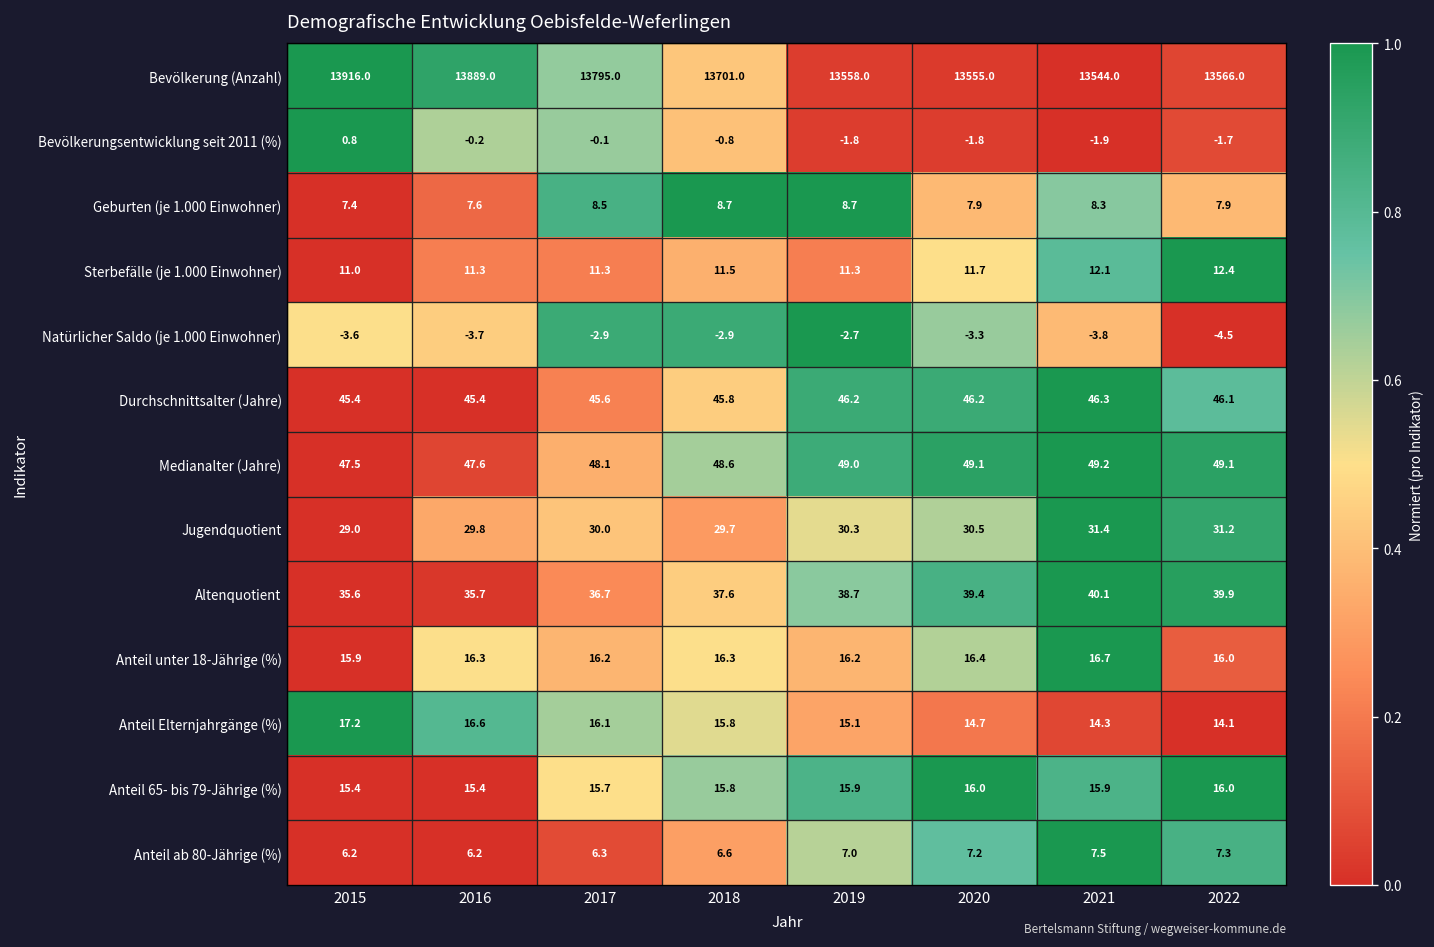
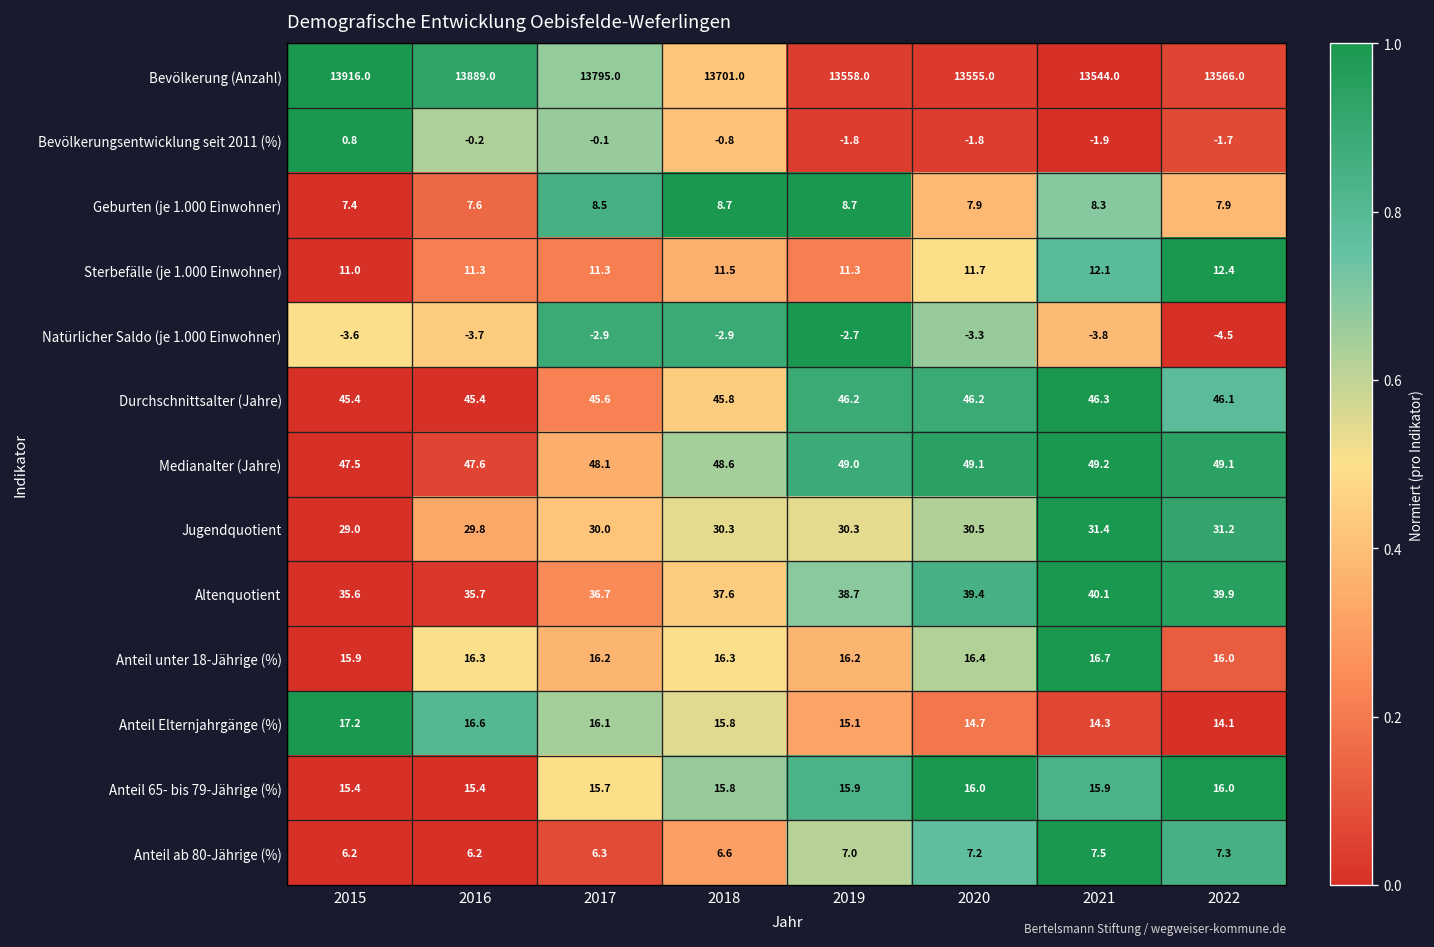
  {
    "Bevölkerung (Anzahl)": {
      "2015": 13916.0,
      "2016": 13889.0,
      "2017": 13795.0,
      "2018": 13701.0,
      "2019": 13558.0,
      "2020": 13555.0,
      "2021": 13544.0,
      "2022": 13566.0
    },
    "Bevölkerungsentwicklung seit 2011 (%)": {
      "2015": 0.8,
      "2016": -0.2,
      "2017": -0.1,
      "2018": -0.8,
      "2019": -1.8,
      "2020": -1.8,
      "2021": -1.9,
      "2022": -1.7
    },
    "Geburten (je 1.000 Einwohner)": {
      "2015": 7.4,
      "2016": 7.6,
      "2017": 8.5,
      "2018": 8.7,
      "2019": 8.7,
      "2020": 7.9,
      "2021": 8.3,
      "2022": 7.9
    },
    "Sterbefälle (je 1.000 Einwohner)": {
      "2015": 11.0,
      "2016": 11.3,
      "2017": 11.3,
      "2018": 11.5,
      "2019": 11.3,
      "2020": 11.7,
      "2021": 12.1,
      "2022": 12.4
    },
    "Natürlicher Saldo (je 1.000 Einwohner)": {
      "2015": -3.6,
      "2016": -3.7,
      "2017": -2.9,
      "2018": -2.9,
      "2019": -2.7,
      "2020": -3.3,
      "2021": -3.8,
      "2022": -4.5
    },
    "Durchschnittsalter (Jahre)": {
      "2015": 45.4,
      "2016": 45.4,
      "2017": 45.6,
      "2018": 45.8,
      "2019": 46.2,
      "2020": 46.2,
      "2021": 46.3,
      "2022": 46.1
    },
    "Medianalter (Jahre)": {
      "2015": 47.5,
      "2016": 47.6,
      "2017": 48.1,
      "2018": 48.6,
      "2019": 49.0,
      "2020": 49.1,
      "2021": 49.2,
      "2022": 49.1
    },
    "Jugendquotient": {
      "2015": 29.0,
      "2016": 29.8,
      "2017": 30.0,
-     "2018": 29.7,
+     "2018": 30.3,
      "2019": 30.3,
      "2020": 30.5,
      "2021": 31.4,
      "2022": 31.2
    },
    "Altenquotient": {
      "2015": 35.6,
      "2016": 35.7,
      "2017": 36.7,
      "2018": 37.6,
      "2019": 38.7,
      "2020": 39.4,
      "2021": 40.1,
      "2022": 39.9
    },
    "Anteil unter 18-Jährige (%)": {
      "2015": 15.9,
      "2016": 16.3,
      "2017": 16.2,
      "2018": 16.3,
      "2019": 16.2,
      "2020": 16.4,
      "2021": 16.7,
      "2022": 16.0
    },
    "Anteil Elternjahrgänge (%)": {
      "2015": 17.2,
      "2016": 16.6,
      "2017": 16.1,
      "2018": 15.8,
      "2019": 15.1,
      "2020": 14.7,
      "2021": 14.3,
      "2022": 14.1
    },
    "Anteil 65- bis 79-Jährige (%)": {
      "2015": 15.4,
      "2016": 15.4,
      "2017": 15.7,
      "2018": 15.8,
      "2019": 15.9,
      "2020": 16.0,
      "2021": 15.9,
      "2022": 16.0
    },
    "Anteil ab 80-Jährige (%)": {
      "2015": 6.2,
      "2016": 6.2,
      "2017": 6.3,
      "2018": 6.6,
      "2019": 7.0,
      "2020": 7.2,
      "2021": 7.5,
      "2022": 7.3
    }
  }
